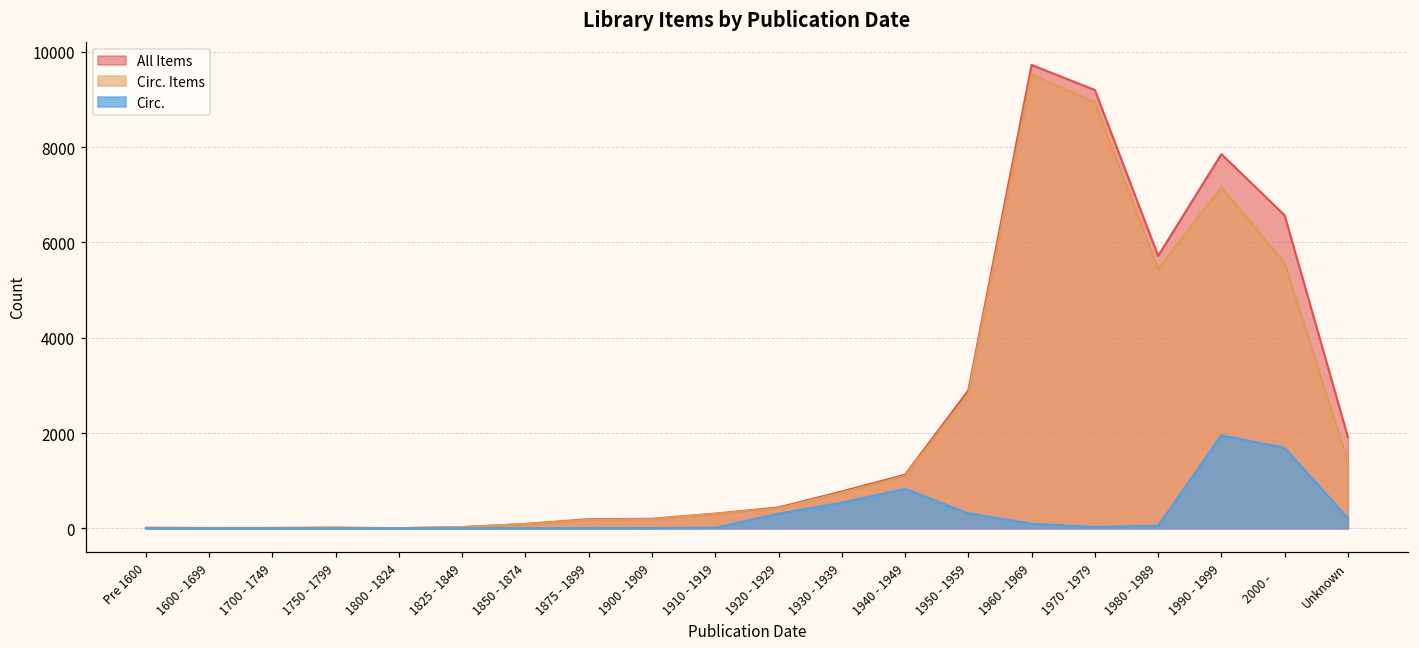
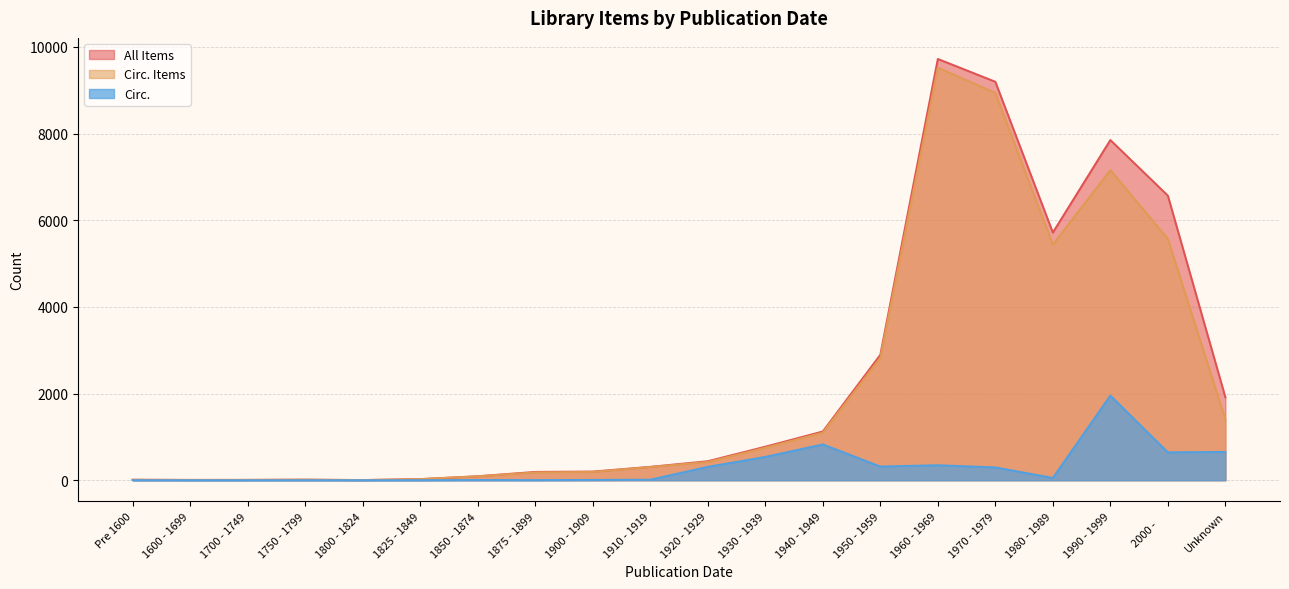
  {
    "Circ.": {
      "1850 - 1874": 0,
      "1875 - 1899": 0,
      "1900 - 1909": 0,
      "1910 - 1919": 0,
      "1920 - 1929": 300,
      "1930 - 1939": 500,
      "1940 - 1949": 800,
      "1950 - 1959": 300,
-     "1960 - 1969": 100,
-     "1970 - 1979": 0,
+     "1960 - 1969": 300,
+     "1970 - 1979": 300,
      "1980 - 1989": 100,
      "1990 - 1999": 2000,
-     "2000 -": 1700,
-     "Unknown": 200
+     "2000 -": 600,
+     "Unknown": 700
    }
  }
